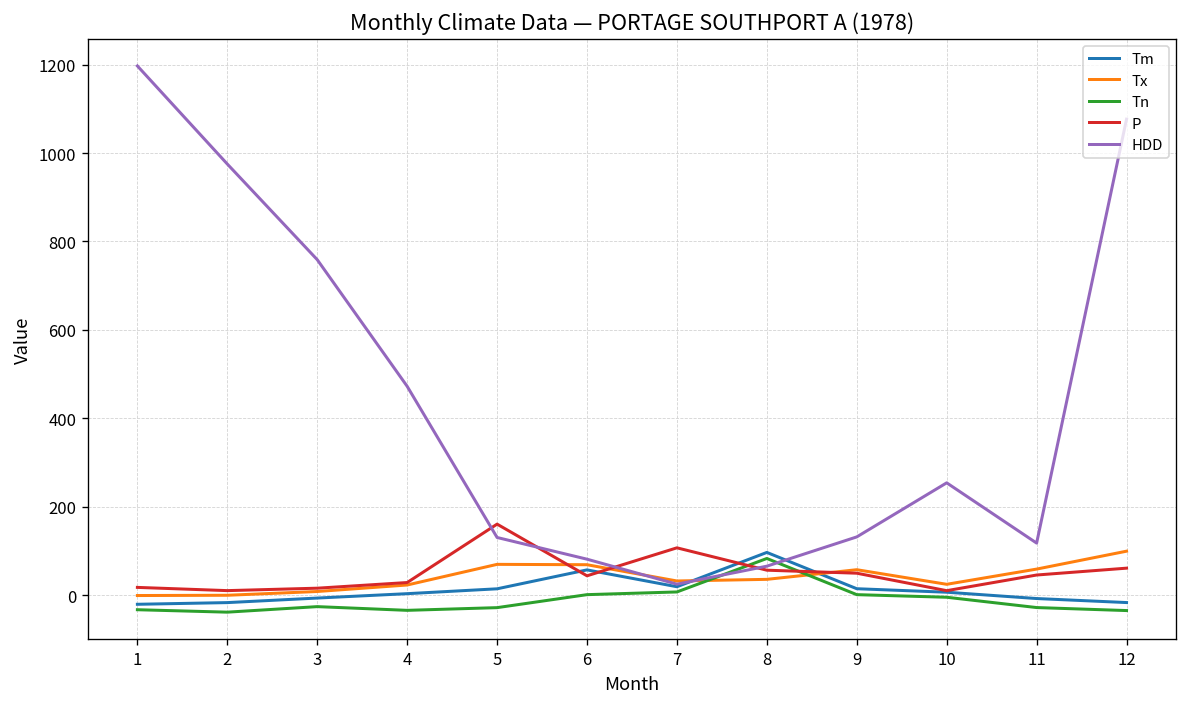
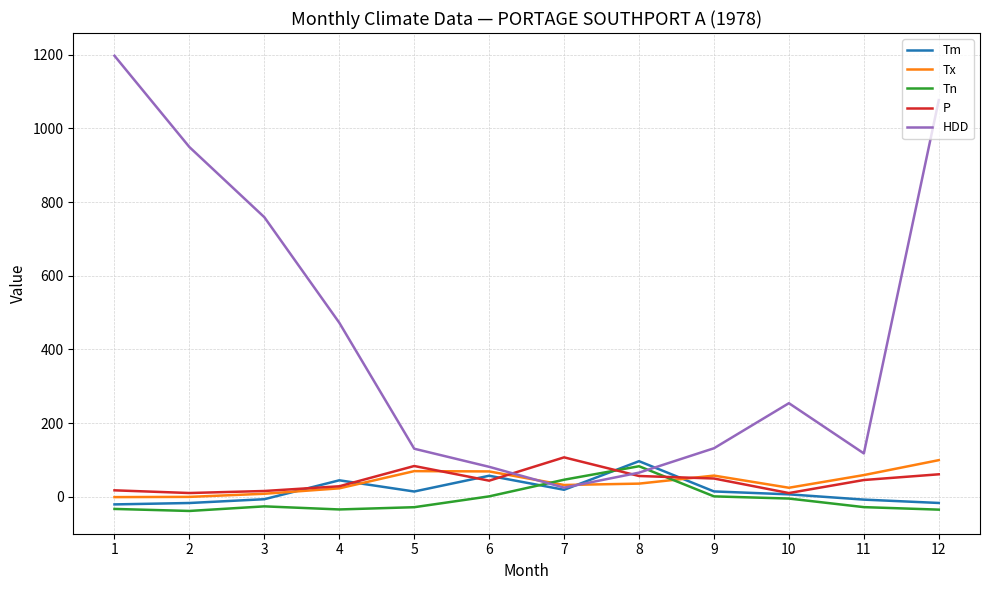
  {
    "Tm": {
      "1": -20,
      "2": -20,
      "3": -10,
-     "4": 0,
+     "4": 40,
      "5": 10,
      "6": 60,
      "8": 100,
      "9": 10,
      "11": -10,
      "12": -20
    },
    "Tx": {
      "1": 0,
      "2": 0,
      "3": 10,
      "5": 70,
      "6": 70,
      "7": 30,
      "8": 40,
      "9": 60,
      "10": 20,
      "11": 60,
      "12": 100
    },
    "Tn": {
      "1": -30,
      "2": -40,
      "3": -30,
      "4": -30,
      "5": -30,
      "6": 0,
-     "7": 10,
+     "7": 50,
      "8": 80,
      "9": 0,
      "10": 0,
      "11": -30,
      "12": -30
    },
    "P": {
      "1": 20,
      "2": 10,
      "3": 20,
-     "5": 160,
+     "5": 80,
      "6": 40,
      "7": 110,
      "8": 60,
      "9": 50,
      "11": 50,
      "12": 60
    },
    "HDD": {
      "1": 1200,
-     "2": 980,
+     "2": 950,
      "3": 760,
      "4": 470,
      "5": 130,
      "6": 80,
      "8": 70,
      "9": 130,
      "10": 250,
      "11": 120
    }
  }
